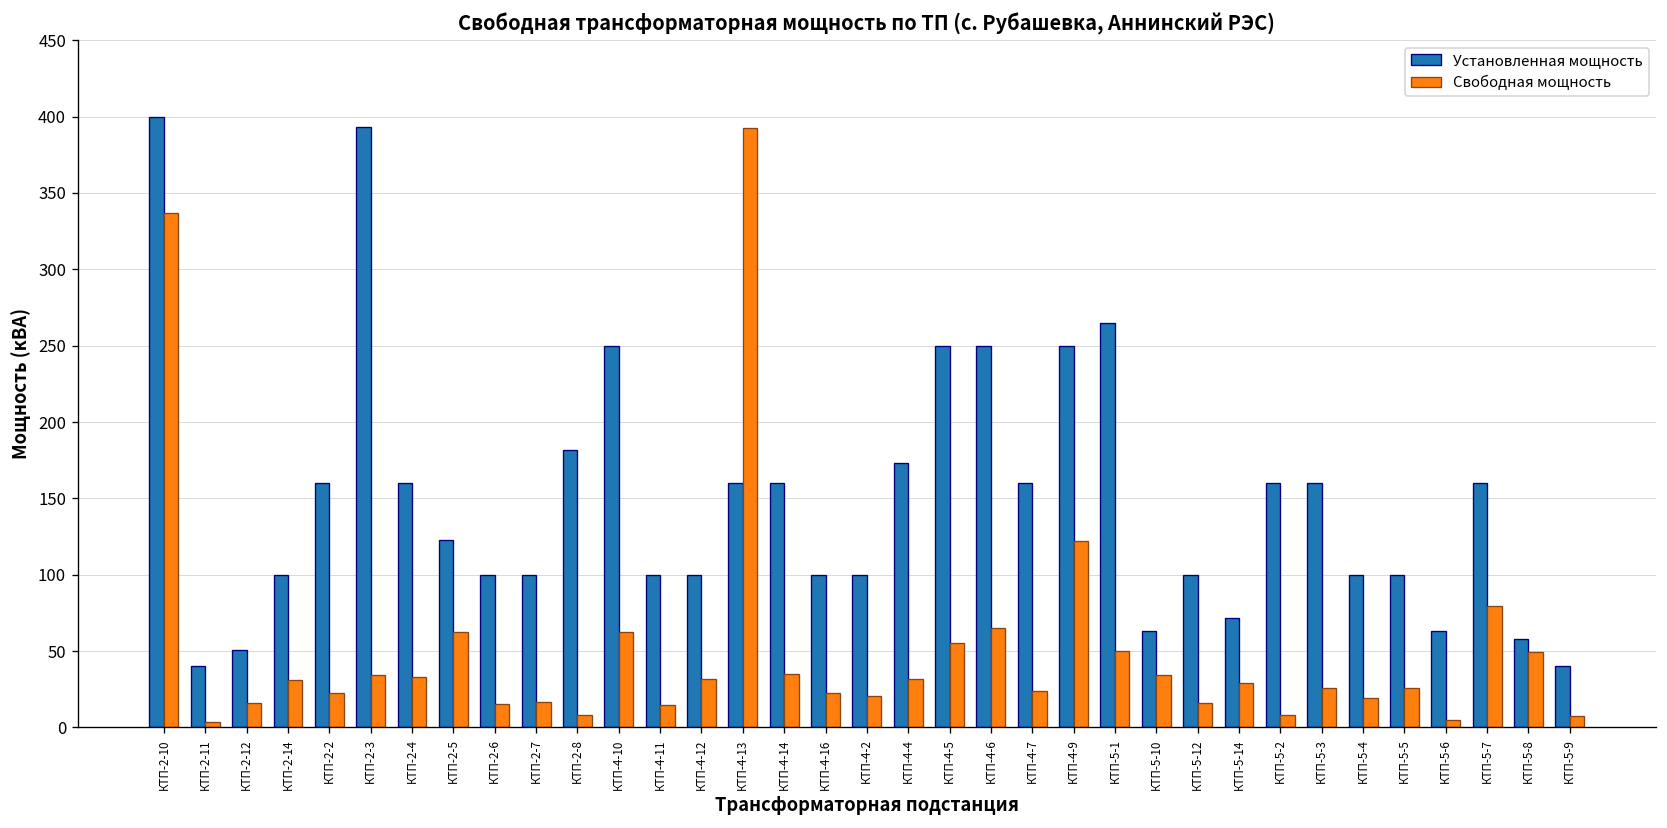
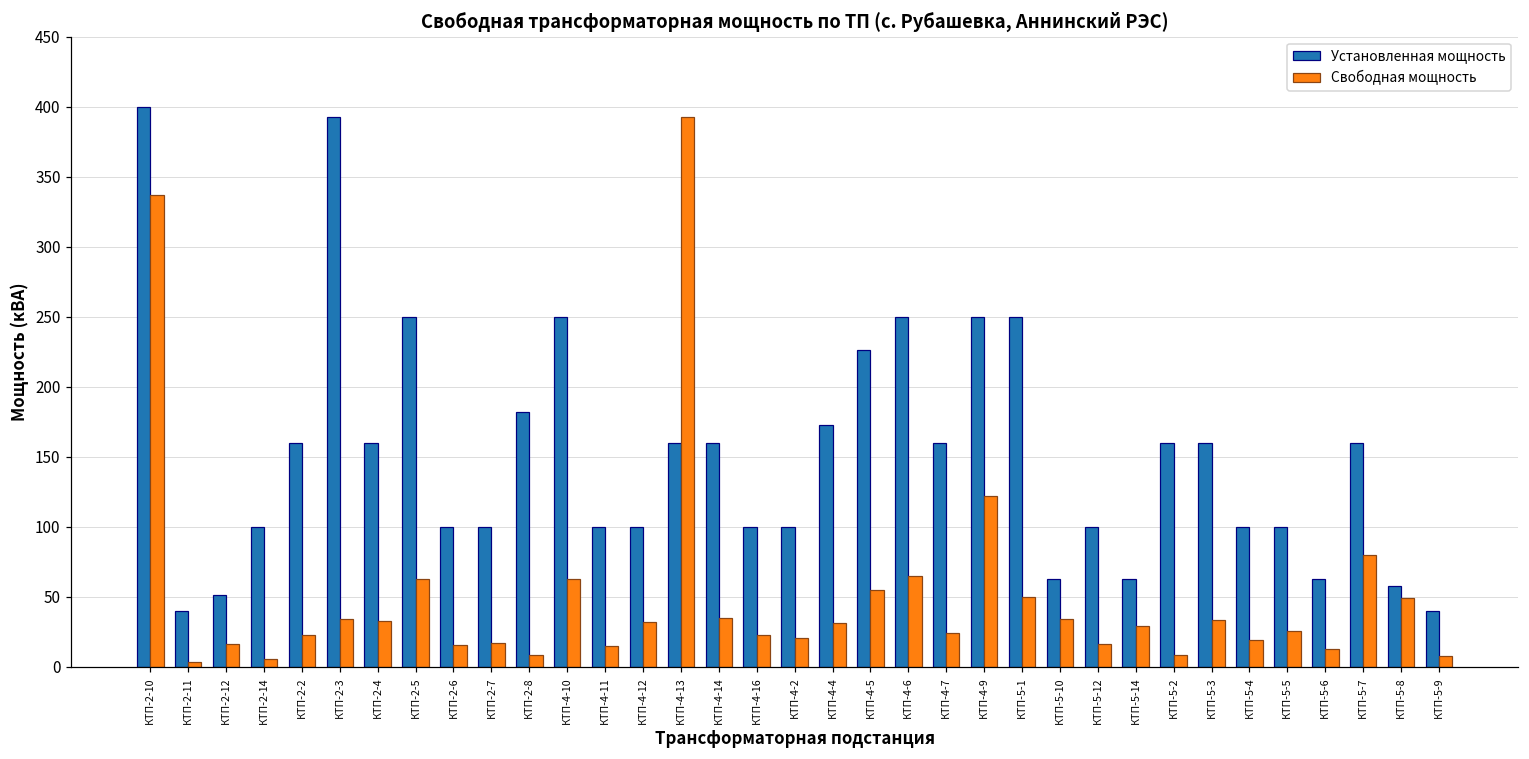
  {
    "Установленная мощность": {
      "КТП-2-10": 400,
      "КТП-2-11": 40,
      "КТП-2-12": 51,
      "КТП-2-14": 100,
      "КТП-2-2": 160,
      "КТП-2-3": 393,
      "КТП-2-4": 160,
-     "КТП-2-5": 123,
+     "КТП-2-5": 250,
      "КТП-2-6": 100,
      "КТП-2-7": 100,
      "КТП-2-8": 182,
      "КТП-4-10": 250,
      "КТП-4-11": 100,
      "КТП-4-12": 100,
      "КТП-4-13": 160,
      "КТП-4-14": 160,
      "КТП-4-16": 100,
      "КТП-4-2": 100,
      "КТП-4-4": 173,
-     "КТП-4-5": 250,
+     "КТП-4-5": 226,
      "КТП-4-6": 250,
      "КТП-4-7": 160,
      "КТП-4-9": 250,
-     "КТП-5-1": 265,
+     "КТП-5-1": 250,
      "КТП-5-10": 63,
      "КТП-5-12": 100,
-     "КТП-5-14": 72,
+     "КТП-5-14": 63,
      "КТП-5-2": 160,
      "КТП-5-3": 160,
      "КТП-5-4": 100,
      "КТП-5-5": 100,
      "КТП-5-6": 63,
      "КТП-5-7": 160,
      "КТП-5-8": 58,
      "КТП-5-9": 40
    },
    "Свободная мощность": {
      "КТП-2-10": 337,
      "КТП-2-11": 4,
      "КТП-2-12": 16,
-     "КТП-2-14": 31,
+     "КТП-2-14": 5,
      "КТП-2-2": 23,
      "КТП-2-3": 34,
      "КТП-2-4": 33,
      "КТП-2-5": 62,
      "КТП-2-6": 16,
      "КТП-2-7": 17,
      "КТП-2-8": 8,
      "КТП-4-10": 63,
      "КТП-4-11": 15,
      "КТП-4-12": 32,
      "КТП-4-13": 393,
      "КТП-4-14": 35,
      "КТП-4-16": 23,
      "КТП-4-2": 20,
      "КТП-4-4": 32,
      "КТП-4-5": 55,
      "КТП-4-6": 65,
      "КТП-4-7": 24,
      "КТП-4-9": 122,
      "КТП-5-1": 50,
      "КТП-5-10": 34,
      "КТП-5-12": 16,
      "КТП-5-14": 29,
      "КТП-5-2": 8,
-     "КТП-5-3": 26,
+     "КТП-5-3": 34,
      "КТП-5-4": 19,
      "КТП-5-5": 26,
-     "КТП-5-6": 5,
+     "КТП-5-6": 12,
      "КТП-5-7": 80,
      "КТП-5-8": 49,
      "КТП-5-9": 8
    }
  }
